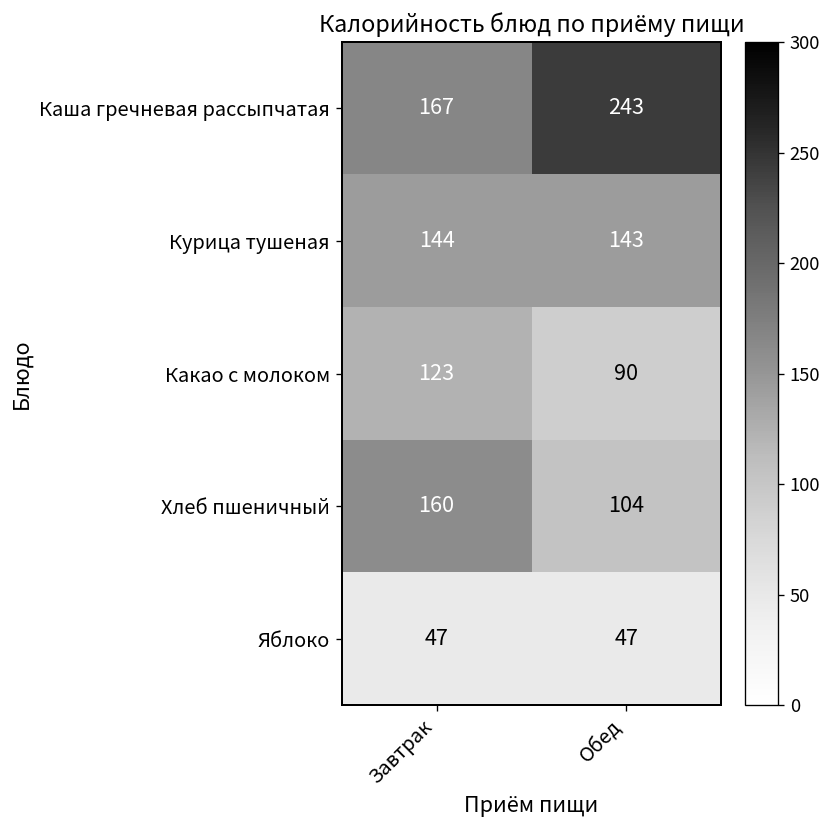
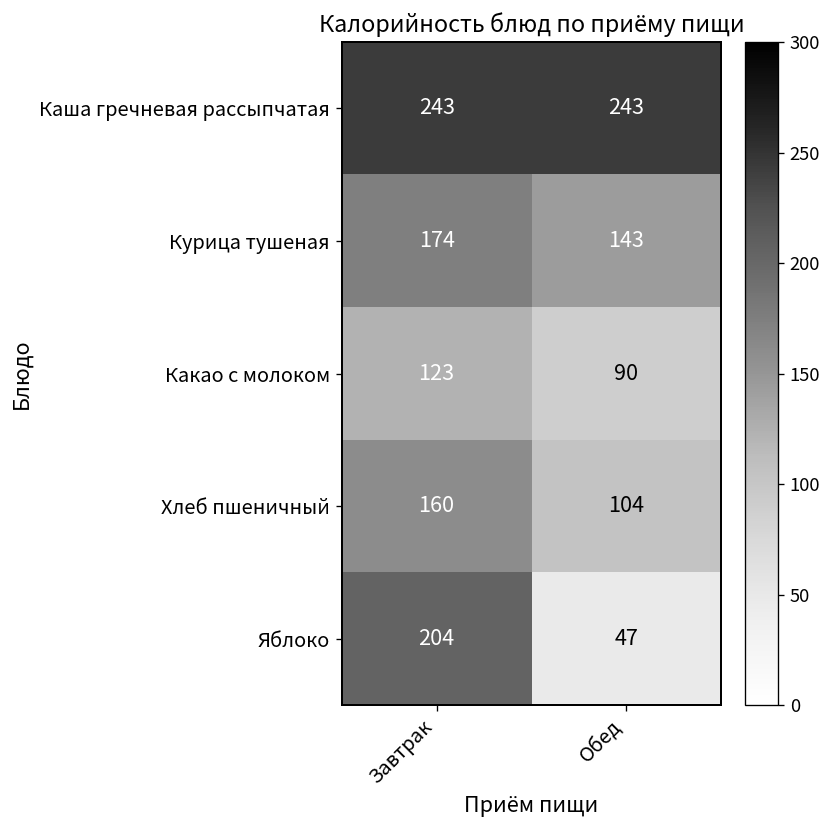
  {
    "Каша гречневая рассыпчатая": {
-     "Завтрак": 167,
+     "Завтрак": 243,
      "Обед": 243
    },
    "Курица тушеная": {
-     "Завтрак": 144,
+     "Завтрак": 174,
      "Обед": 143
    },
    "Какао с молоком": {
      "Завтрак": 123,
      "Обед": 90
    },
    "Хлеб пшеничный": {
      "Завтрак": 160,
      "Обед": 104
    },
    "Яблоко": {
-     "Завтрак": 47,
+     "Завтрак": 204,
      "Обед": 47
    }
  }
